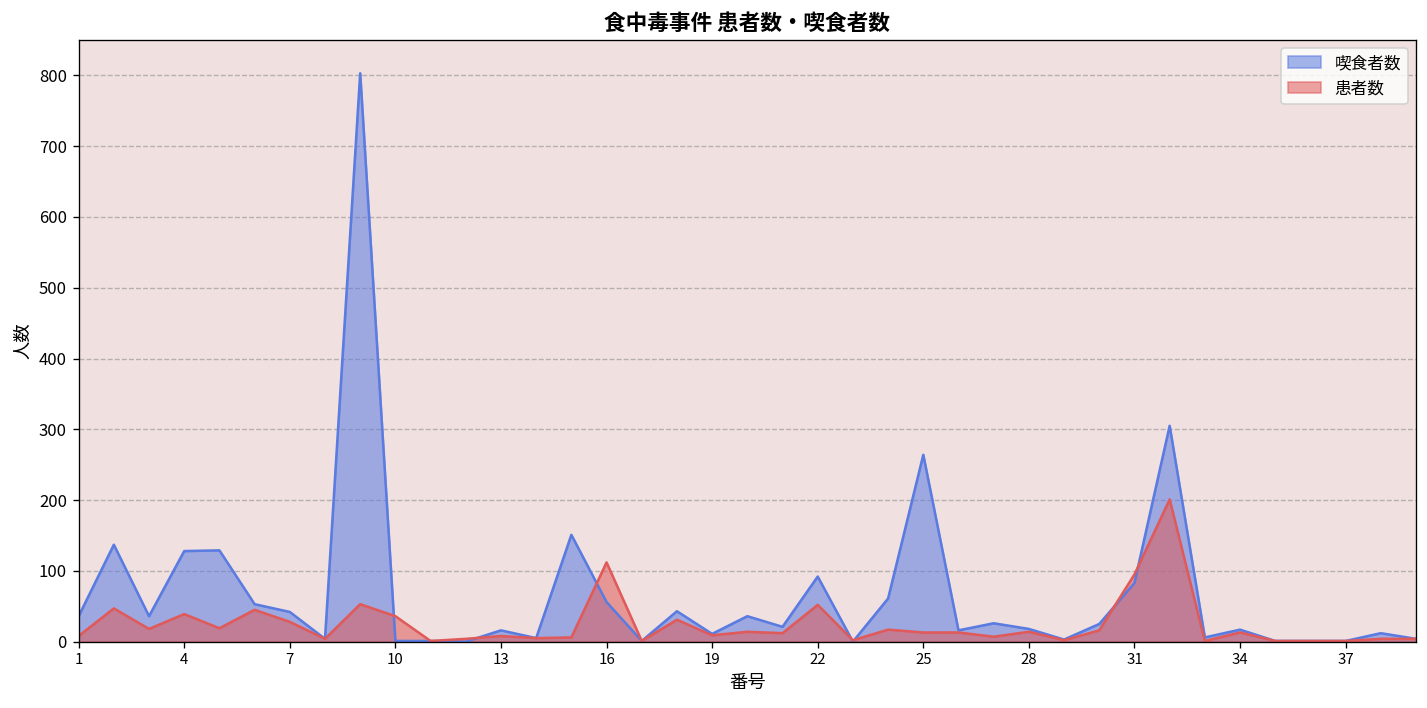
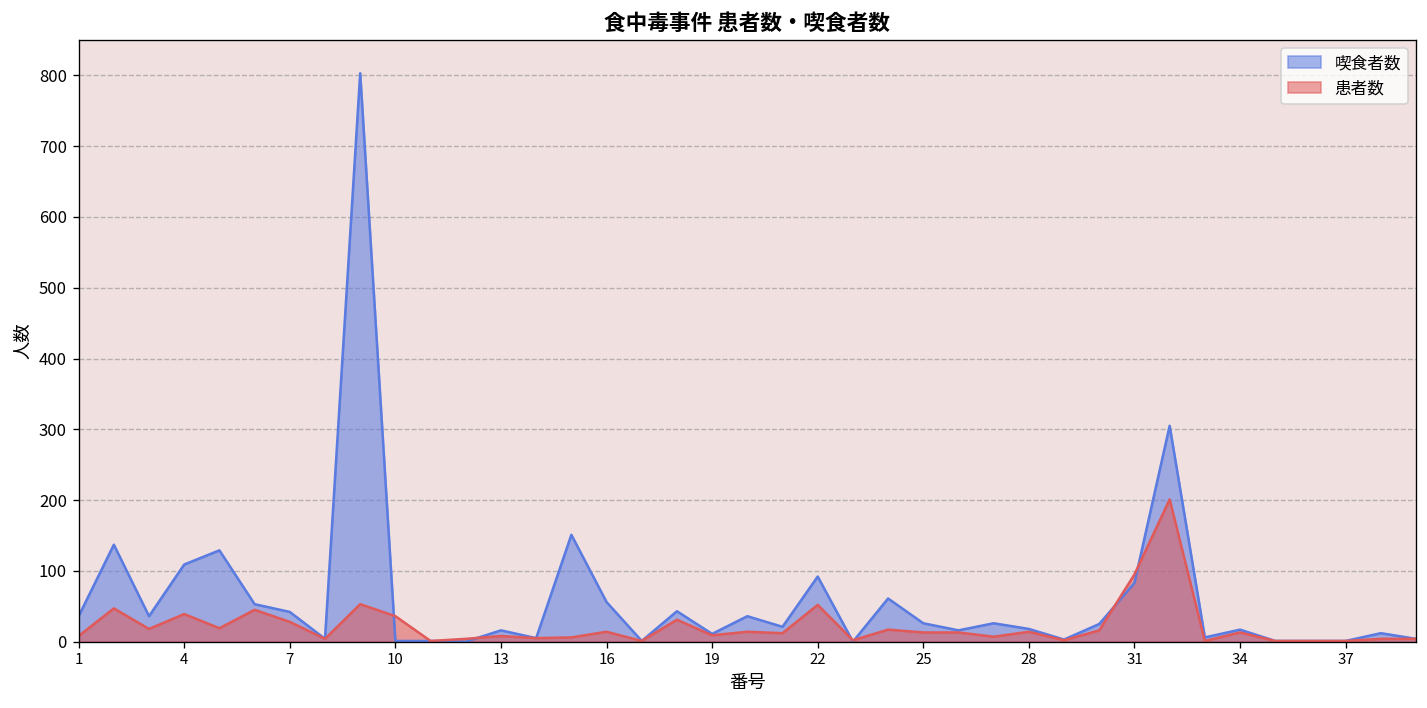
  {
    "喫食者数": {
      "1": 40,
-     "4": 130,
+     "4": 110,
      "7": 40,
      "10": 0,
      "13": 20,
      "16": 60,
      "22": 90,
-     "25": 260,
+     "25": 30,
      "31": 80
    },
    "患者数": {
      "1": 10,
      "4": 40,
      "7": 30,
      "10": 40,
      "13": 10,
-     "16": 110,
+     "16": 10,
      "22": 50,
      "25": 10,
      "31": 100
    }
  }
